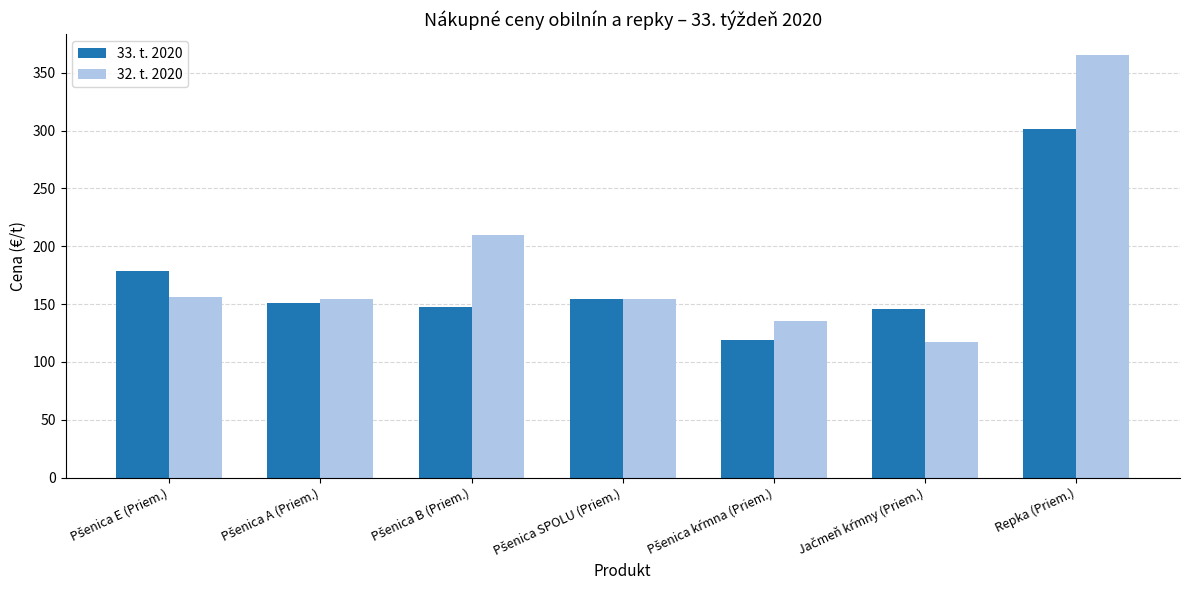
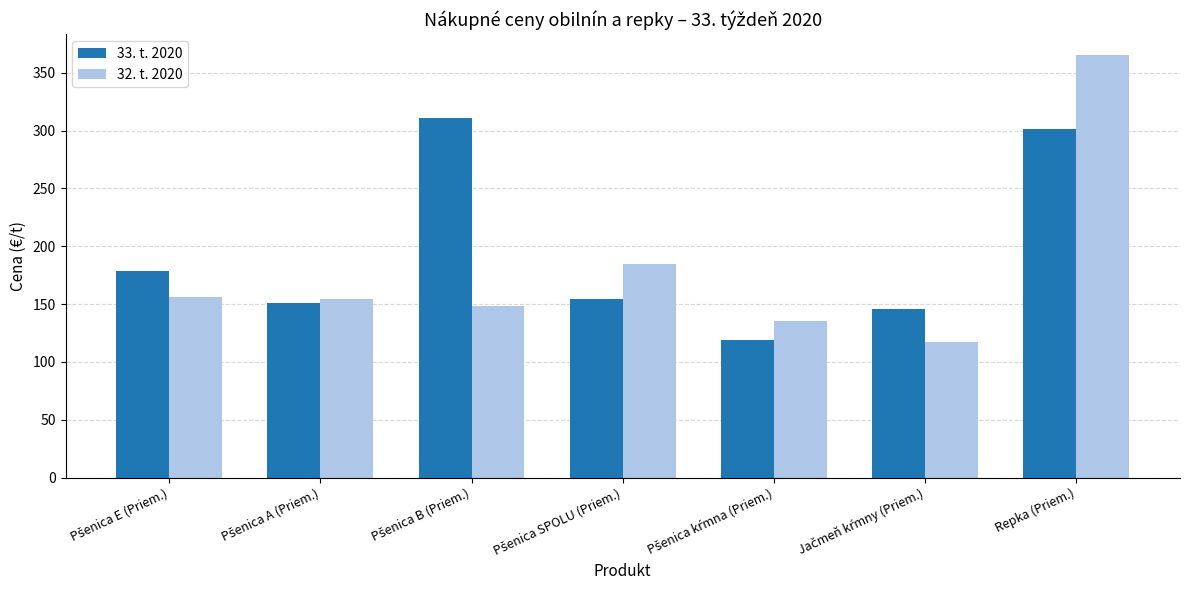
  {
    "33. t. 2020": {
      "Pšenica E (Priem.)": 178,
      "Pšenica A (Priem.)": 151,
-     "Pšenica B (Priem.)": 147,
+     "Pšenica B (Priem.)": 310,
      "Pšenica SPOLU (Priem.)": 155,
      "Pšenica kŕmna (Priem.)": 119,
      "Jačmeň kŕmny (Priem.)": 146,
      "Repka (Priem.)": 302
    },
    "32. t. 2020": {
      "Pšenica E (Priem.)": 156,
      "Pšenica A (Priem.)": 154,
-     "Pšenica B (Priem.)": 209,
-     "Pšenica SPOLU (Priem.)": 154,
+     "Pšenica B (Priem.)": 148,
+     "Pšenica SPOLU (Priem.)": 185,
      "Pšenica kŕmna (Priem.)": 136,
      "Jačmeň kŕmny (Priem.)": 118,
      "Repka (Priem.)": 365
    }
  }
